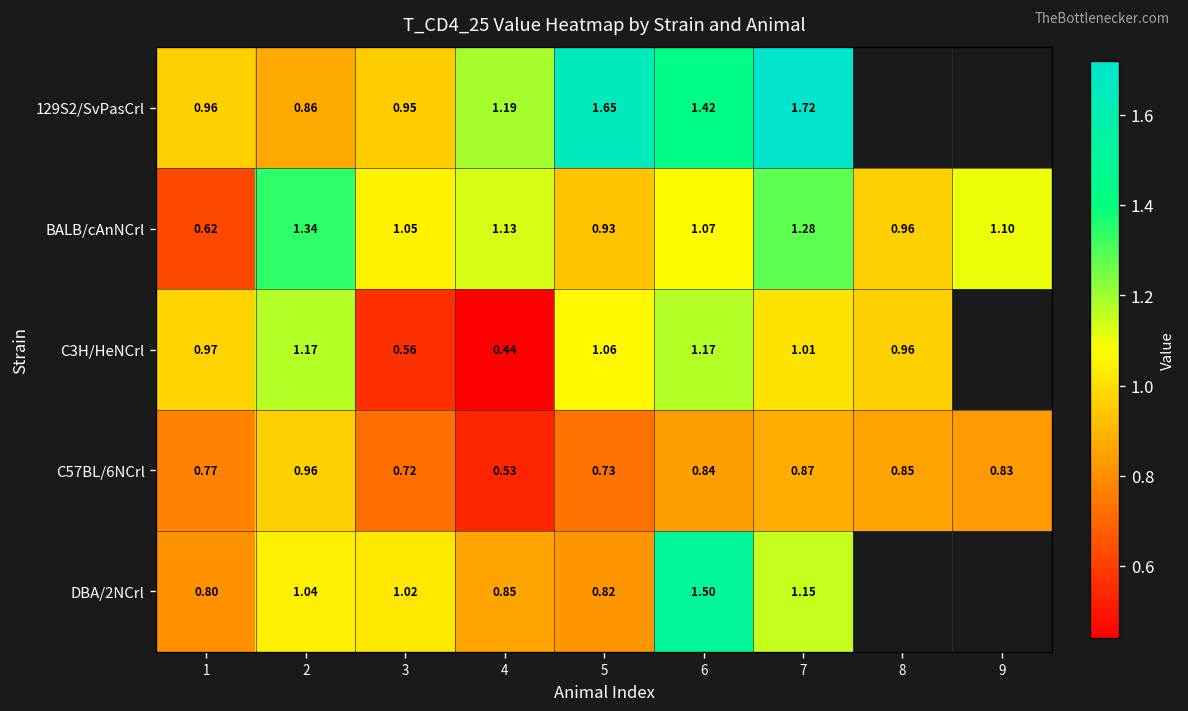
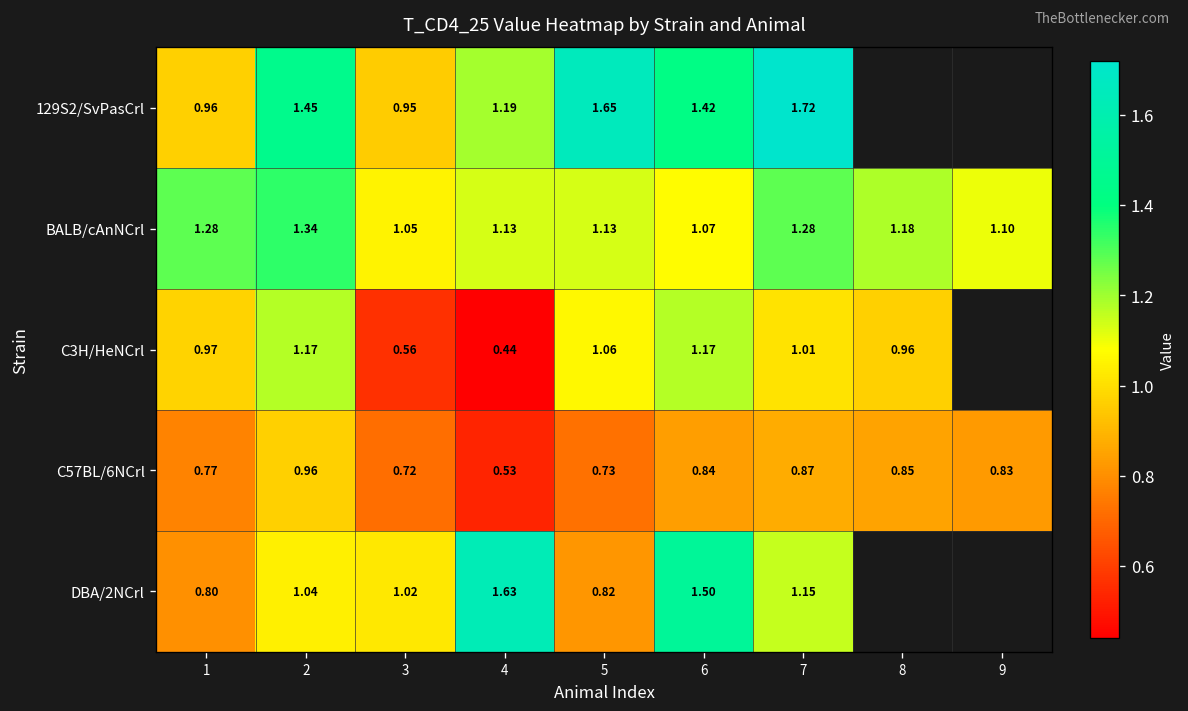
  {
    "129S2/SvPasCrl": {
      "1": 0.96,
-     "2": 0.86,
+     "2": 1.45,
      "3": 0.95,
      "4": 1.19,
      "5": 1.65,
      "6": 1.42,
      "7": 1.72
    },
    "BALB/cAnNCrl": {
-     "1": 0.62,
+     "1": 1.28,
      "2": 1.34,
      "3": 1.05,
      "4": 1.13,
-     "5": 0.93,
+     "5": 1.13,
      "6": 1.07,
      "7": 1.28,
-     "8": 0.96,
+     "8": 1.18,
      "9": 1.10
    },
    "C3H/HeNCrl": {
      "1": 0.97,
      "2": 1.17,
      "3": 0.56,
      "4": 0.44,
      "5": 1.06,
      "6": 1.17,
      "7": 1.01,
      "8": 0.96
    },
    "C57BL/6NCrl": {
      "1": 0.77,
      "2": 0.96,
      "3": 0.72,
      "4": 0.53,
      "5": 0.73,
      "6": 0.84,
      "7": 0.87,
      "8": 0.85,
      "9": 0.83
    },
    "DBA/2NCrl": {
      "1": 0.80,
      "2": 1.04,
      "3": 1.02,
-     "4": 0.85,
+     "4": 1.63,
      "5": 0.82,
      "6": 1.50,
      "7": 1.15
    }
  }
